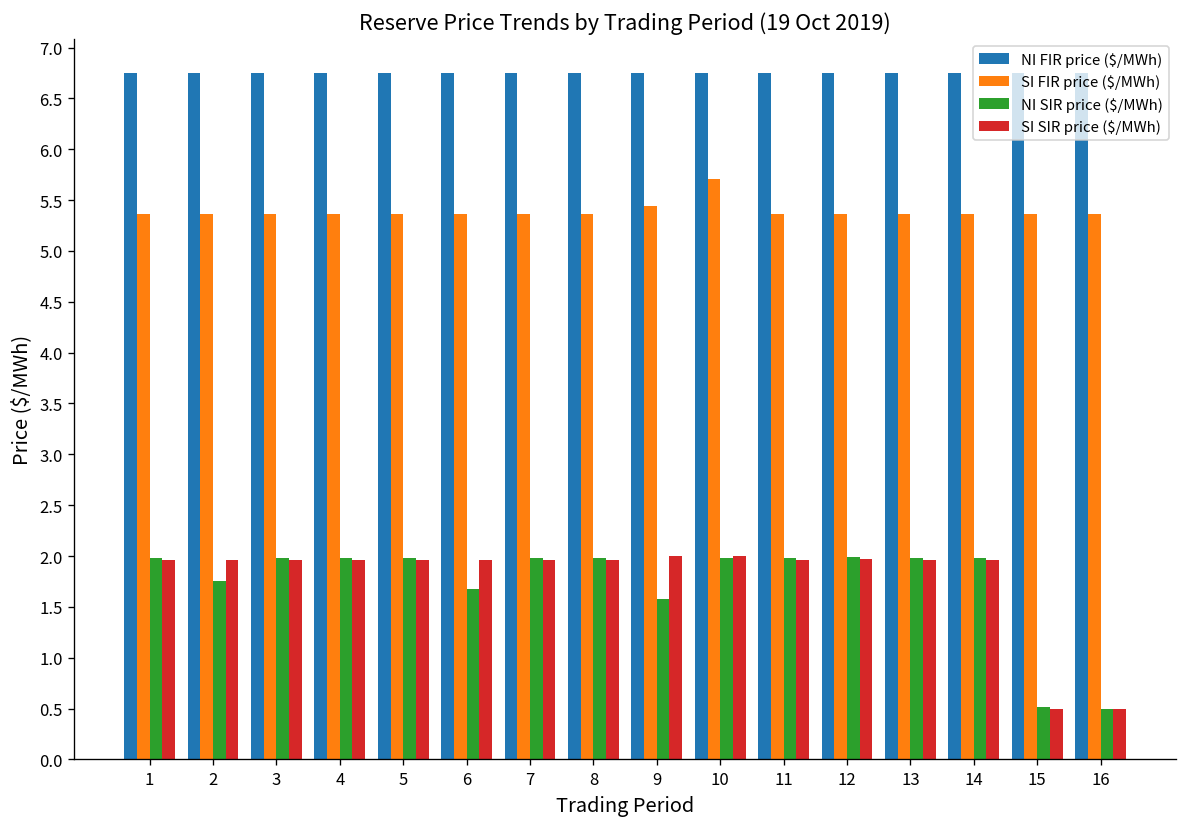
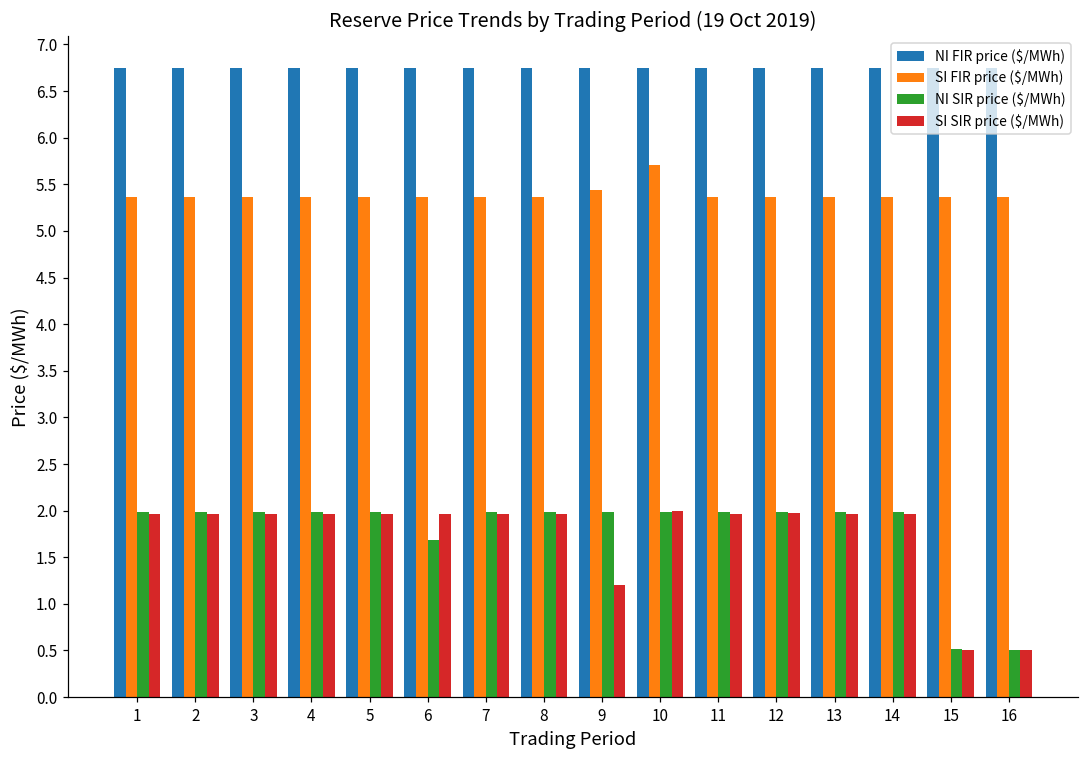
  {
    "NI FIR price ($/MWh)": {
      "1": 6.8,
      "2": 6.8,
      "3": 6.8,
      "4": 6.8,
      "5": 6.8,
      "6": 6.8,
      "7": 6.8,
      "8": 6.8,
      "9": 6.8,
      "10": 6.8,
      "11": 6.8,
      "12": 6.8,
      "13": 6.8,
      "14": 6.8
    },
    "SI FIR price ($/MWh)": {
      "1": 5.4,
      "2": 5.4,
      "3": 5.4,
      "4": 5.4,
      "5": 5.4,
      "6": 5.4,
      "7": 5.4,
      "8": 5.4,
      "9": 5.4,
      "10": 5.7,
      "11": 5.4,
      "12": 5.4,
      "13": 5.4,
      "14": 5.4,
      "15": 5.4,
      "16": 5.4
    },
    "NI SIR price ($/MWh)": {
      "1": 2.0,
-     "2": 1.8,
+     "2": 2.0,
      "3": 2.0,
      "4": 2.0,
      "5": 2.0,
      "6": 1.7,
      "7": 2.0,
      "8": 2.0,
-     "9": 1.6,
+     "9": 2.0,
      "10": 2.0,
      "11": 2.0,
      "12": 2.0,
      "13": 2.0,
      "14": 2.0,
      "15": 0.5,
      "16": 0.5
    },
    "SI SIR price ($/MWh)": {
      "1": 2.0,
      "2": 2.0,
      "3": 2.0,
      "4": 2.0,
      "5": 2.0,
      "6": 2.0,
      "7": 2.0,
      "8": 2.0,
-     "9": 2.0,
+     "9": 1.2,
      "10": 2.0,
      "11": 2.0,
      "12": 2.0,
      "13": 2.0,
      "14": 2.0,
      "15": 0.5,
      "16": 0.5
    }
  }
